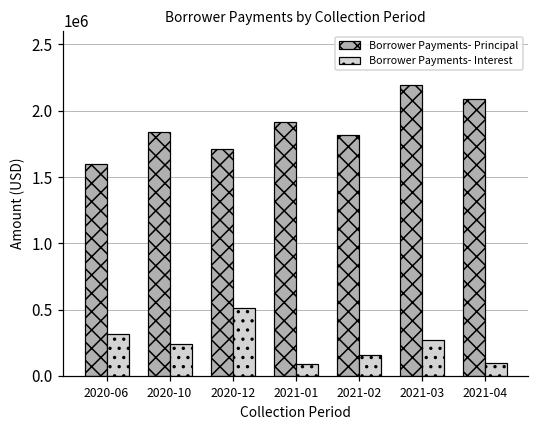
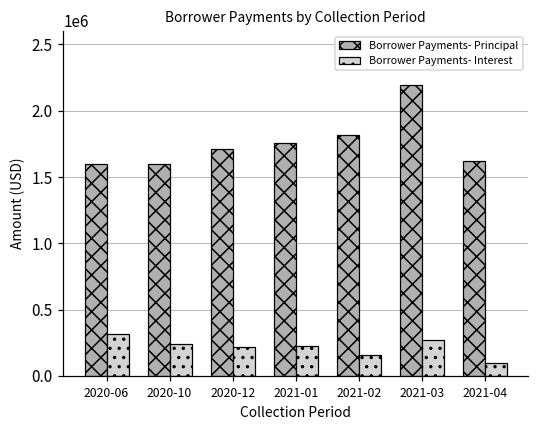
  {
    "Borrower Payments- Principal": {
      "2020-06": 1600000,
-     "2020-10": 1840000,
+     "2020-10": 1600000,
      "2020-12": 1710000,
-     "2021-01": 1910000,
+     "2021-01": 1760000,
      "2021-02": 1820000,
      "2021-03": 2190000,
-     "2021-04": 2090000
+     "2021-04": 1620000
    },
    "Borrower Payments- Interest": {
      "2020-06": 320000,
      "2020-10": 240000,
-     "2020-12": 520000,
-     "2021-01": 90000,
+     "2020-12": 220000,
+     "2021-01": 230000,
      "2021-02": 160000,
      "2021-03": 270000,
      "2021-04": 90000
    }
  }
